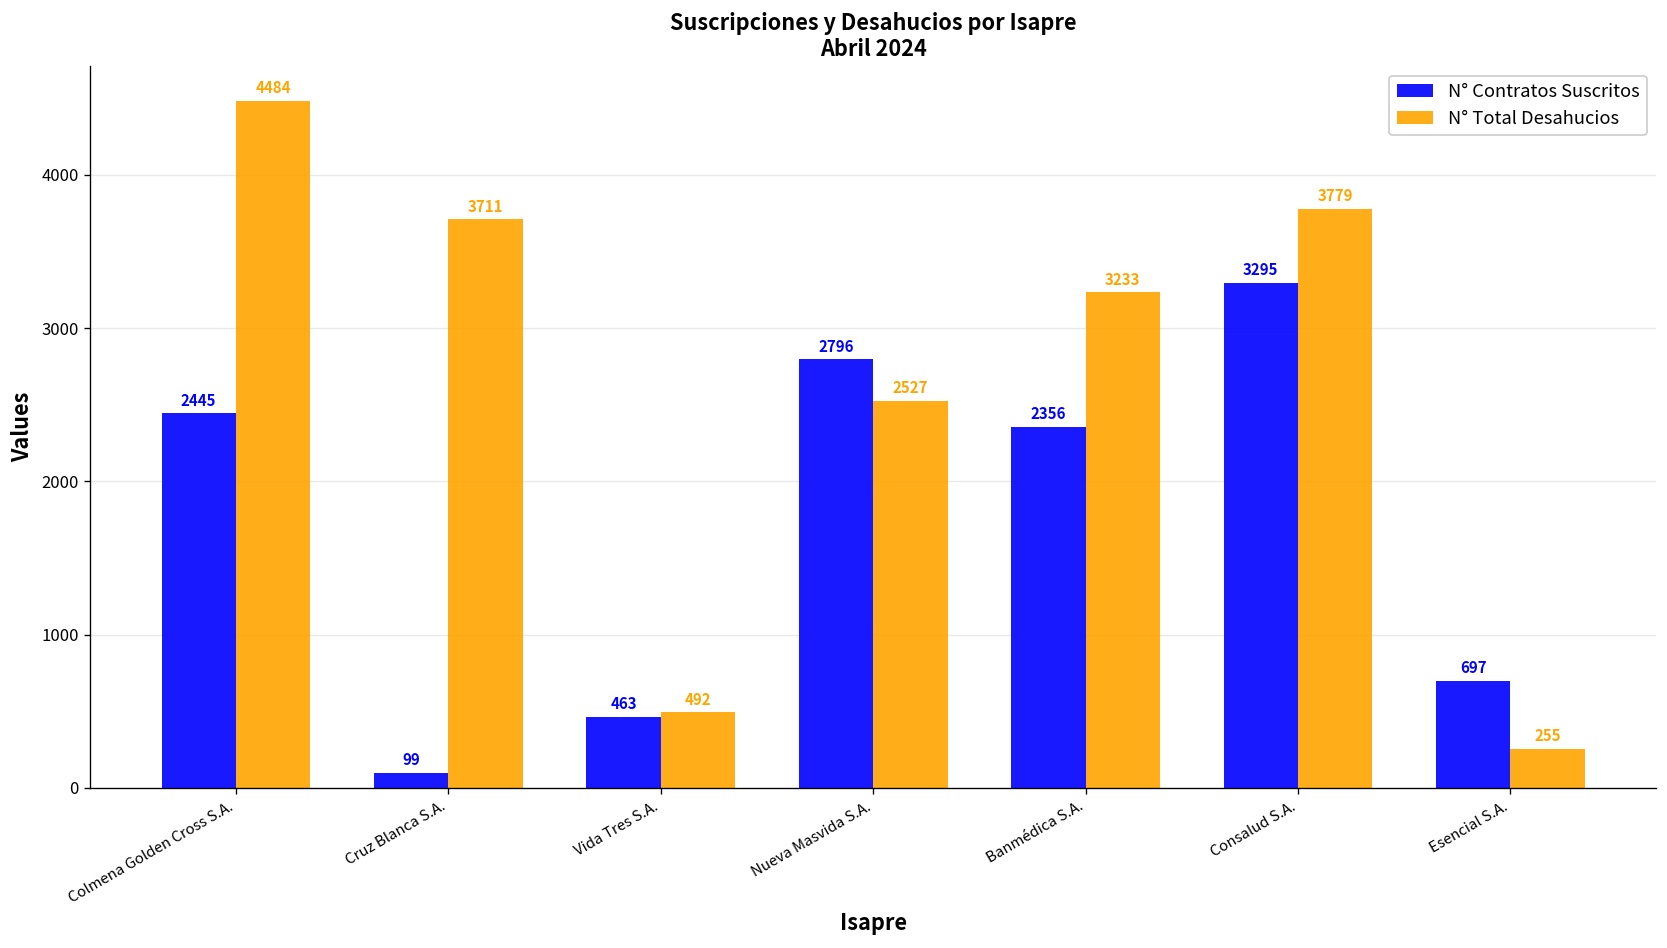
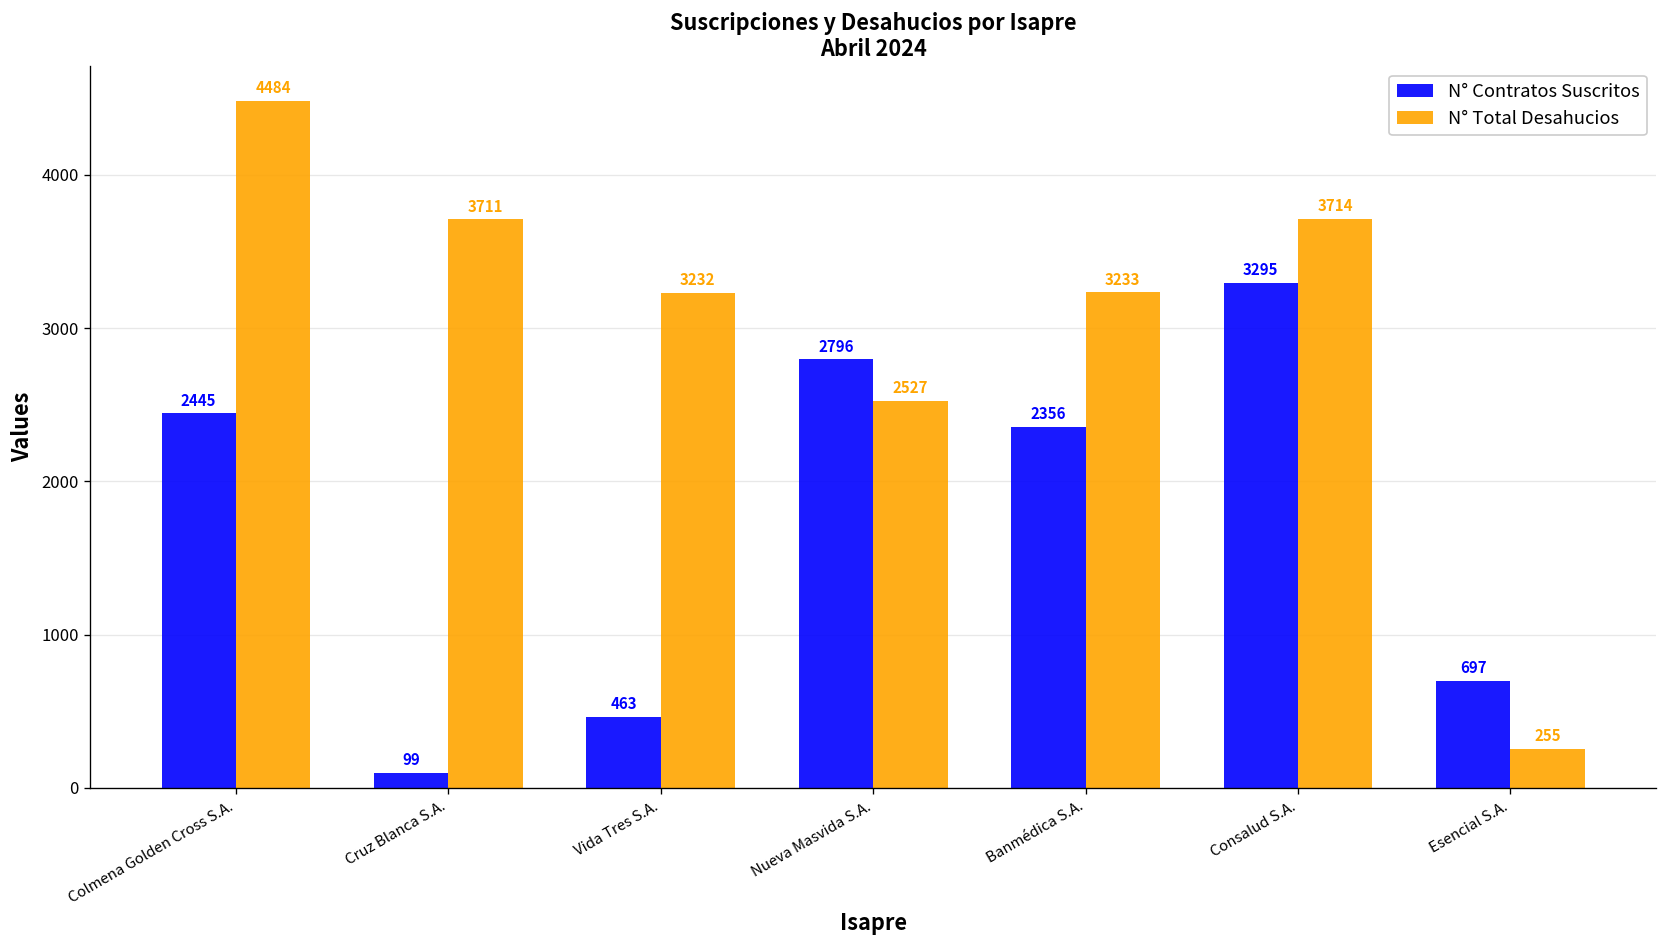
  {
    "N° Contratos Suscritos": {
      "Colmena Golden Cross S.A.": 2445,
      "Cruz Blanca S.A.": 99,
      "Vida Tres S.A.": 463,
      "Nueva Masvida S.A.": 2796,
      "Banmédica S.A.": 2356,
      "Consalud S.A.": 3295,
      "Esencial S.A.": 697
    },
    "N° Total Desahucios": {
      "Colmena Golden Cross S.A.": 4484,
      "Cruz Blanca S.A.": 3711,
-     "Vida Tres S.A.": 492,
+     "Vida Tres S.A.": 3232,
      "Nueva Masvida S.A.": 2527,
      "Banmédica S.A.": 3233,
-     "Consalud S.A.": 3779,
+     "Consalud S.A.": 3714,
      "Esencial S.A.": 255
    }
  }
